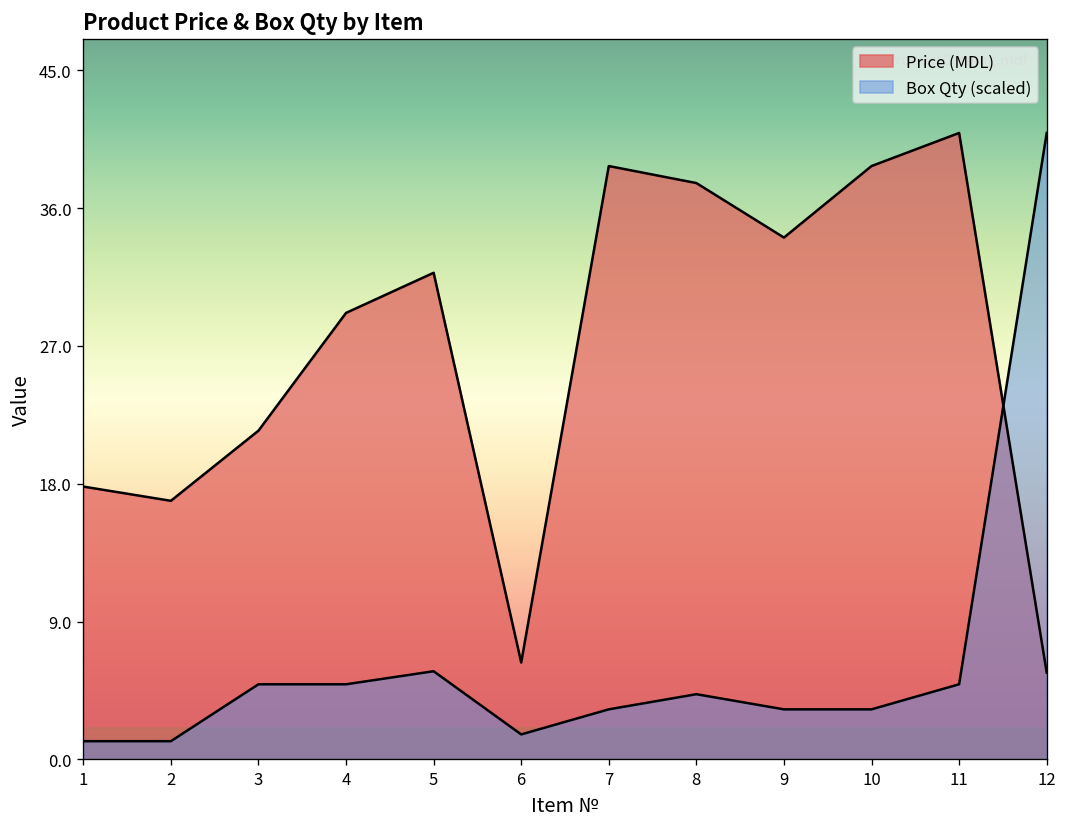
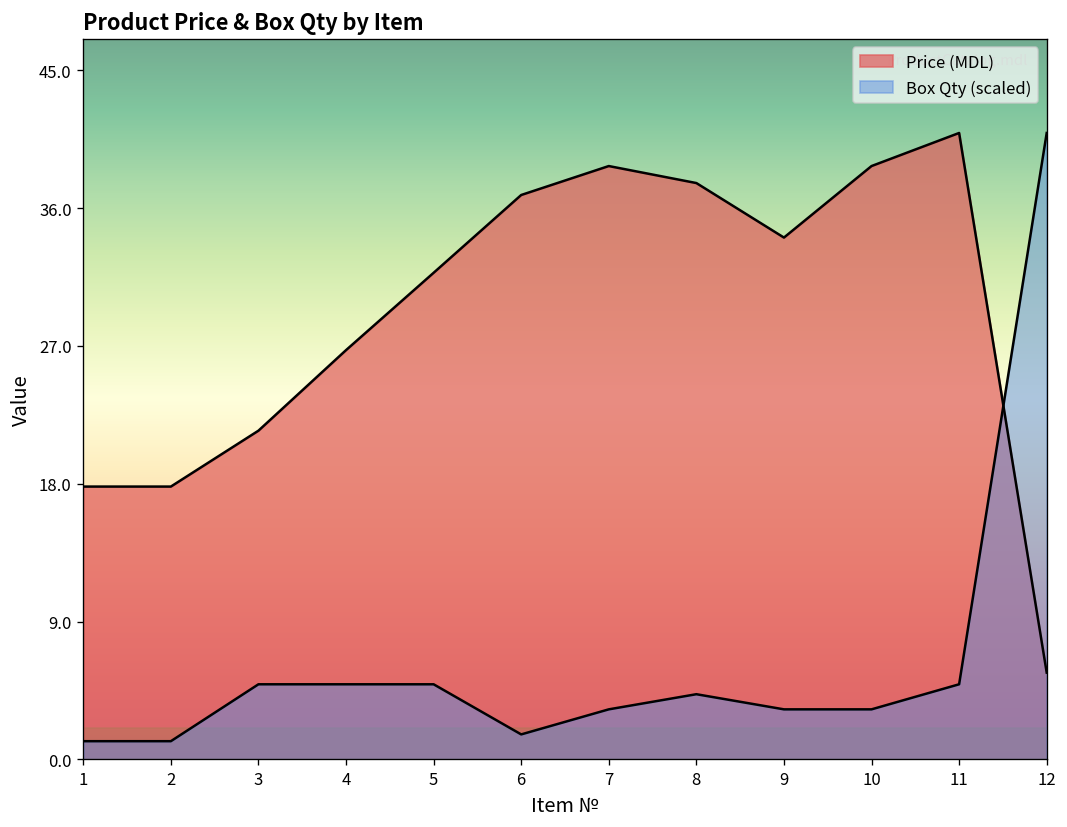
  {
    "Price (MDL)": {
      "1": 17.8,
-     "2": 16.9,
+     "2": 17.8,
      "3": 21.5,
-     "4": 29.2,
+     "4": 26.7,
      "5": 31.8,
-     "6": 6.3,
+     "6": 36.9,
      "7": 38.8,
      "8": 37.6,
      "9": 34.1,
      "10": 38.8,
      "11": 40.9,
      "12": 5.7
    },
    "Box Qty (scaled)": {
      "3": 4.9,
      "4": 4.9,
-     "5": 5.8,
+     "5": 4.9,
      "7": 3.3,
      "8": 4.3,
      "9": 3.3,
      "10": 3.3,
      "11": 4.9,
      "12": 40.9
    }
  }
